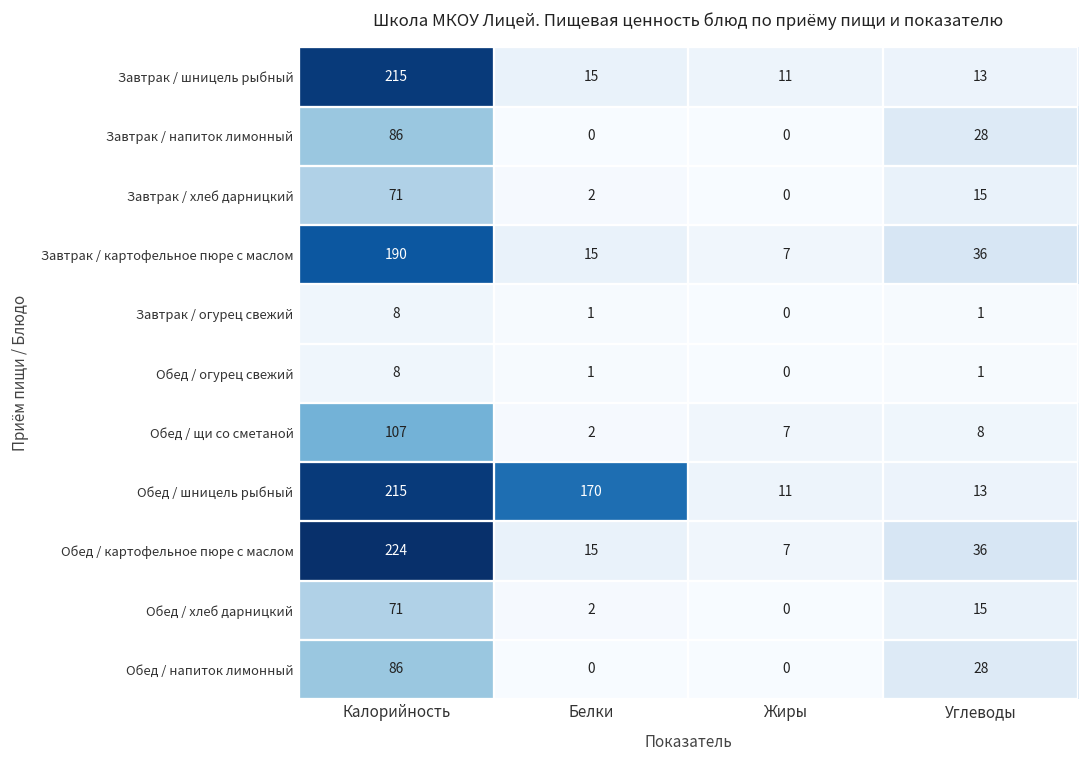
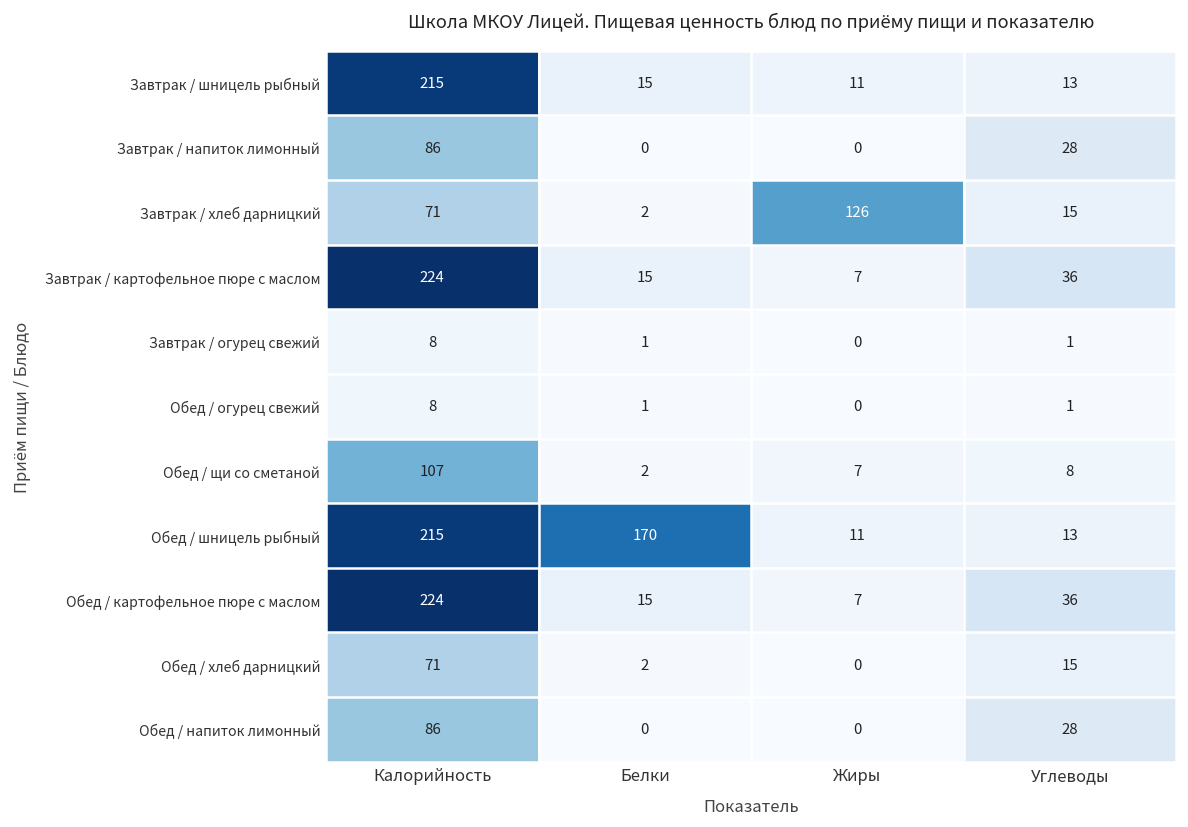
  {
    "Завтрак / шницель рыбный": {
      "Калорийность": 215,
      "Белки": 15,
      "Жиры": 11,
      "Углеводы": 13
    },
    "Завтрак / напиток лимонный": {
      "Калорийность": 86,
      "Белки": 0,
      "Жиры": 0,
      "Углеводы": 28
    },
    "Завтрак / хлеб дарницкий": {
      "Калорийность": 71,
      "Белки": 2,
-     "Жиры": 0,
+     "Жиры": 126,
      "Углеводы": 15
    },
    "Завтрак / картофельное пюре с маслом": {
-     "Калорийность": 190,
+     "Калорийность": 224,
      "Белки": 15,
      "Жиры": 7,
      "Углеводы": 36
    },
    "Завтрак / огурец свежий": {
      "Калорийность": 8,
      "Белки": 1,
      "Жиры": 0,
      "Углеводы": 1
    },
    "Обед / огурец свежий": {
      "Калорийность": 8,
      "Белки": 1,
      "Жиры": 0,
      "Углеводы": 1
    },
    "Обед / щи со сметаной": {
      "Калорийность": 107,
      "Белки": 2,
      "Жиры": 7,
      "Углеводы": 8
    },
    "Обед / шницель рыбный": {
      "Калорийность": 215,
      "Белки": 170,
      "Жиры": 11,
      "Углеводы": 13
    },
    "Обед / картофельное пюре с маслом": {
      "Калорийность": 224,
      "Белки": 15,
      "Жиры": 7,
      "Углеводы": 36
    },
    "Обед / хлеб дарницкий": {
      "Калорийность": 71,
      "Белки": 2,
      "Жиры": 0,
      "Углеводы": 15
    },
    "Обед / напиток лимонный": {
      "Калорийность": 86,
      "Белки": 0,
      "Жиры": 0,
      "Углеводы": 28
    }
  }
